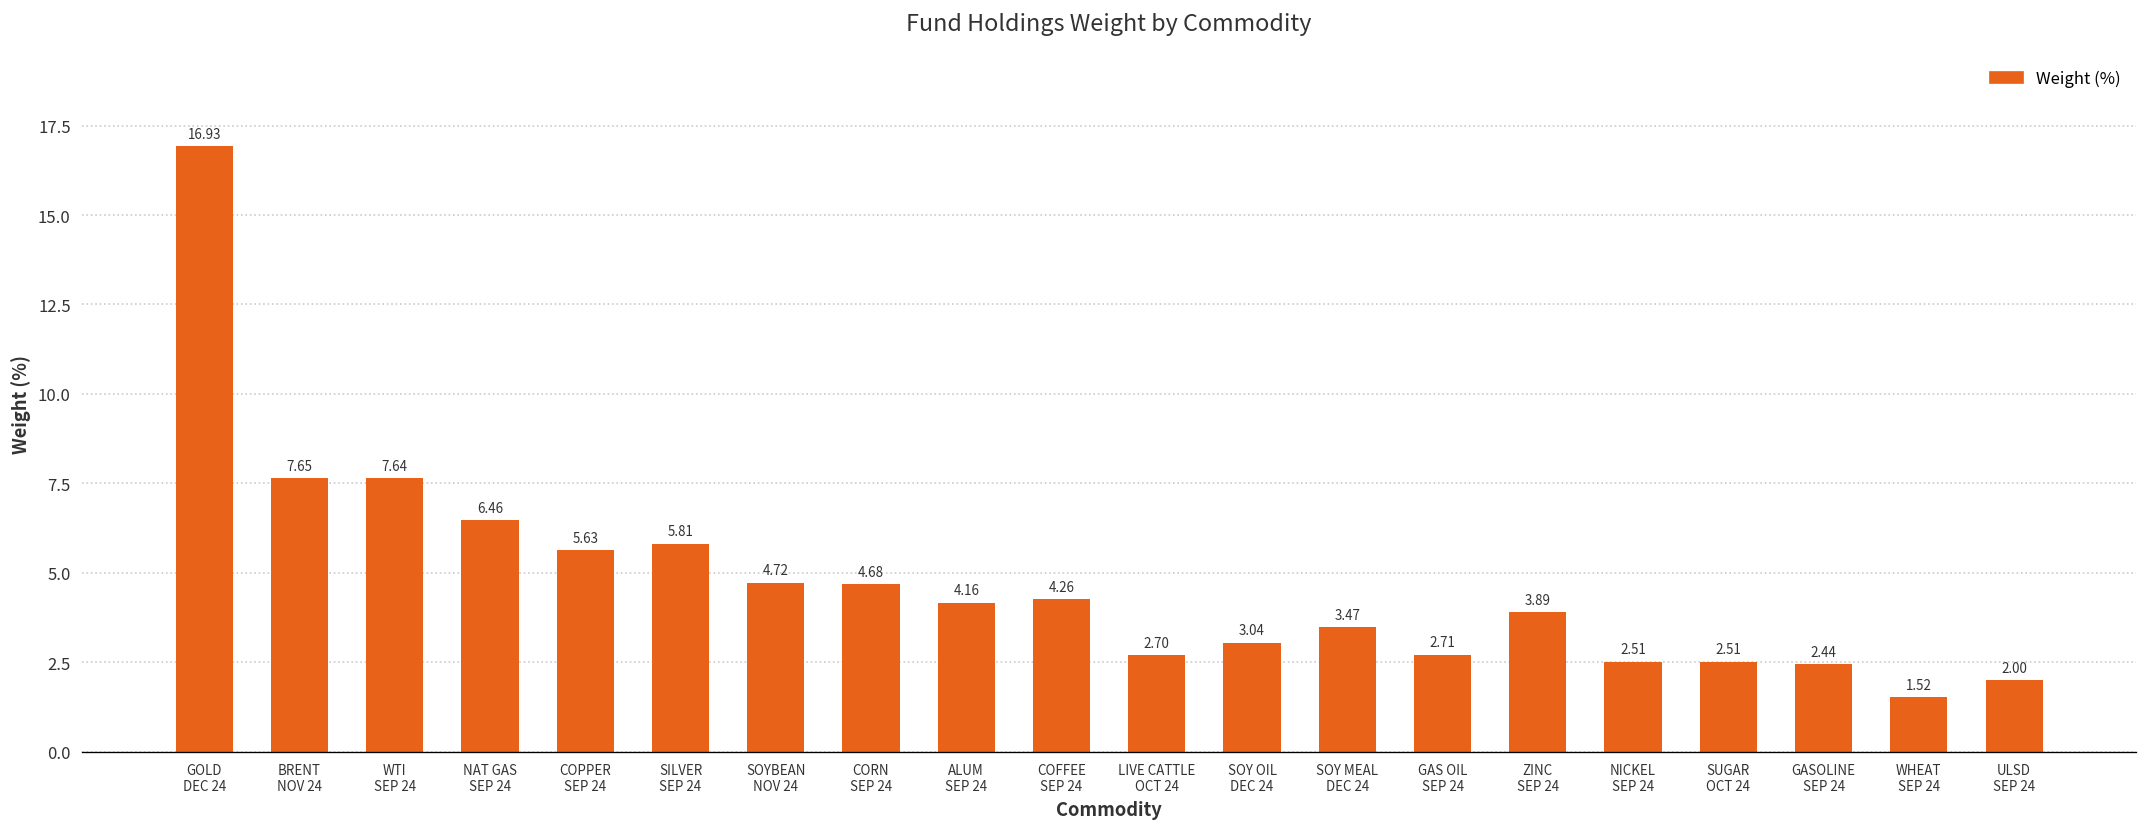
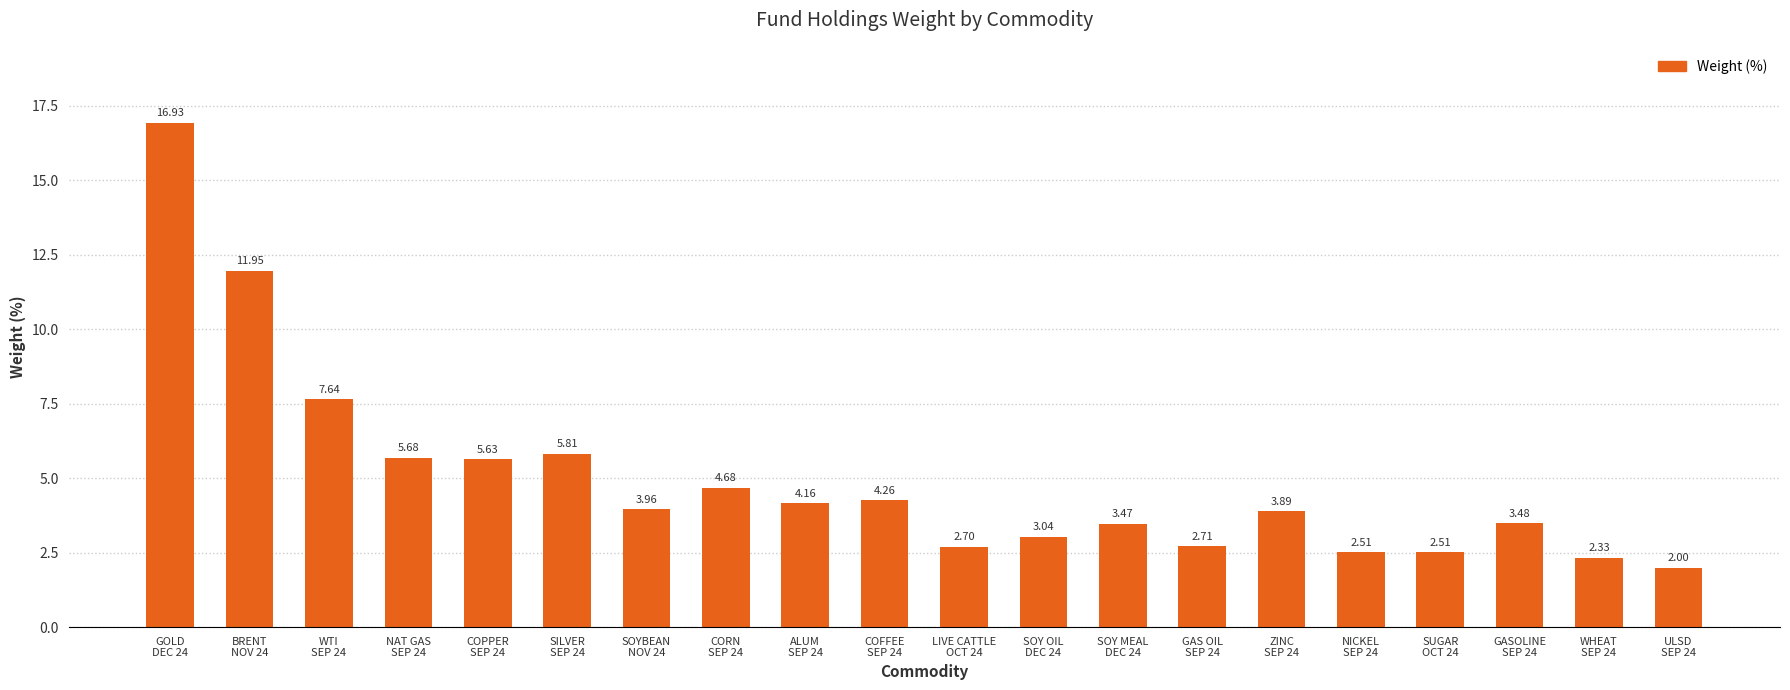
  {
    "GOLD DEC 24": 16.93,
-   "BRENT NOV 24": 7.65,
+   "BRENT NOV 24": 11.95,
    "WTI SEP 24": 7.64,
-   "NAT GAS SEP 24": 6.46,
+   "NAT GAS SEP 24": 5.68,
    "COPPER SEP 24": 5.63,
    "SILVER SEP 24": 5.81,
-   "SOYBEAN NOV 24": 4.72,
+   "SOYBEAN NOV 24": 3.96,
    "CORN SEP 24": 4.68,
    "ALUM SEP 24": 4.16,
    "COFFEE SEP 24": 4.26,
    "LIVE CATTLE OCT 24": 2.70,
    "SOY OIL DEC 24": 3.04,
    "SOY MEAL DEC 24": 3.47,
    "GAS OIL SEP 24": 2.71,
    "ZINC SEP 24": 3.89,
    "NICKEL SEP 24": 2.51,
    "SUGAR OCT 24": 2.51,
-   "GASOLINE SEP 24": 2.44,
-   "WHEAT SEP 24": 1.52,
+   "GASOLINE SEP 24": 3.48,
+   "WHEAT SEP 24": 2.33,
    "ULSD SEP 24": 2.00
  }
